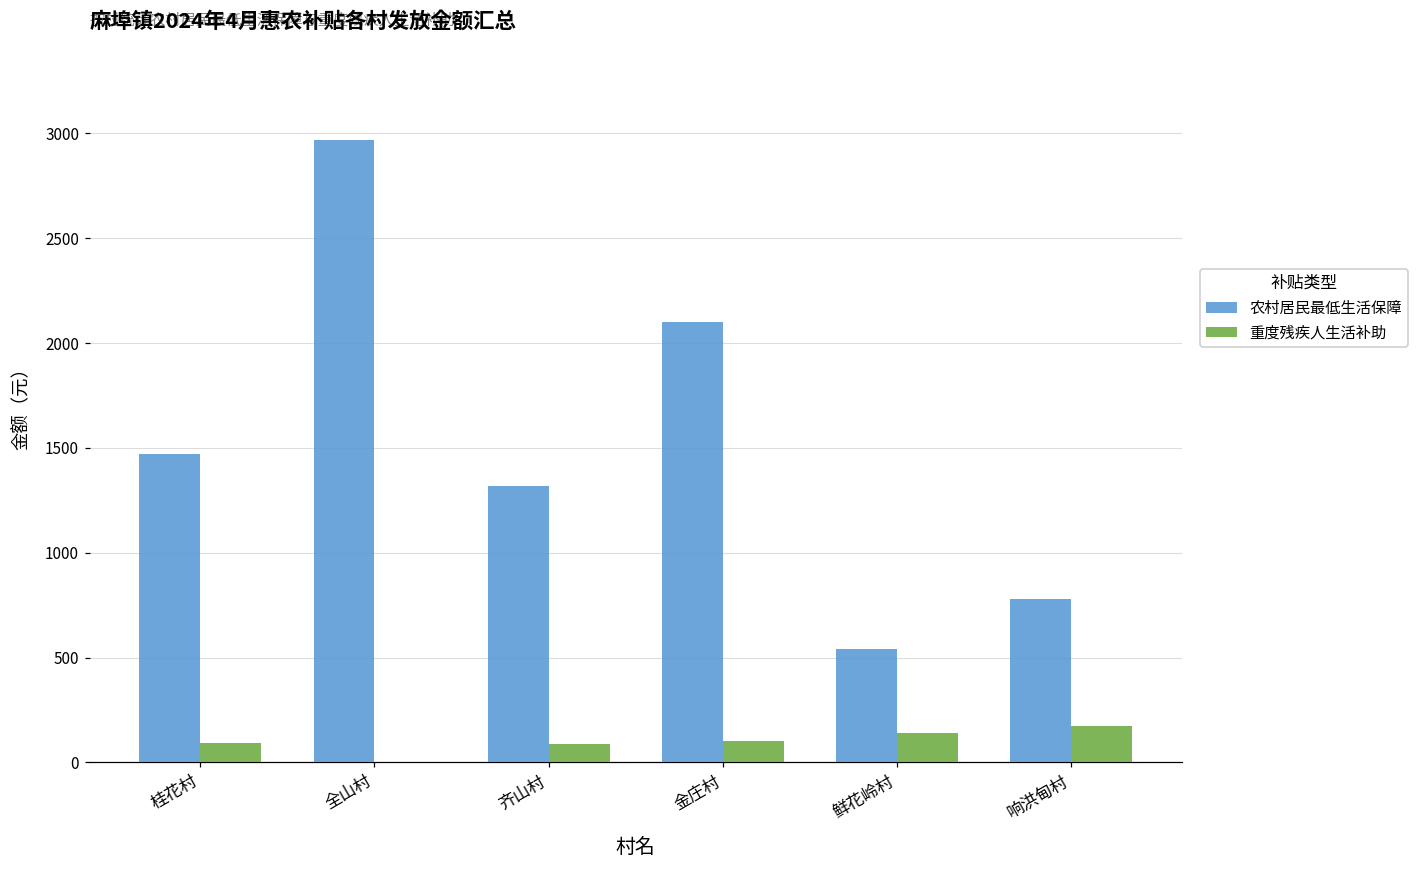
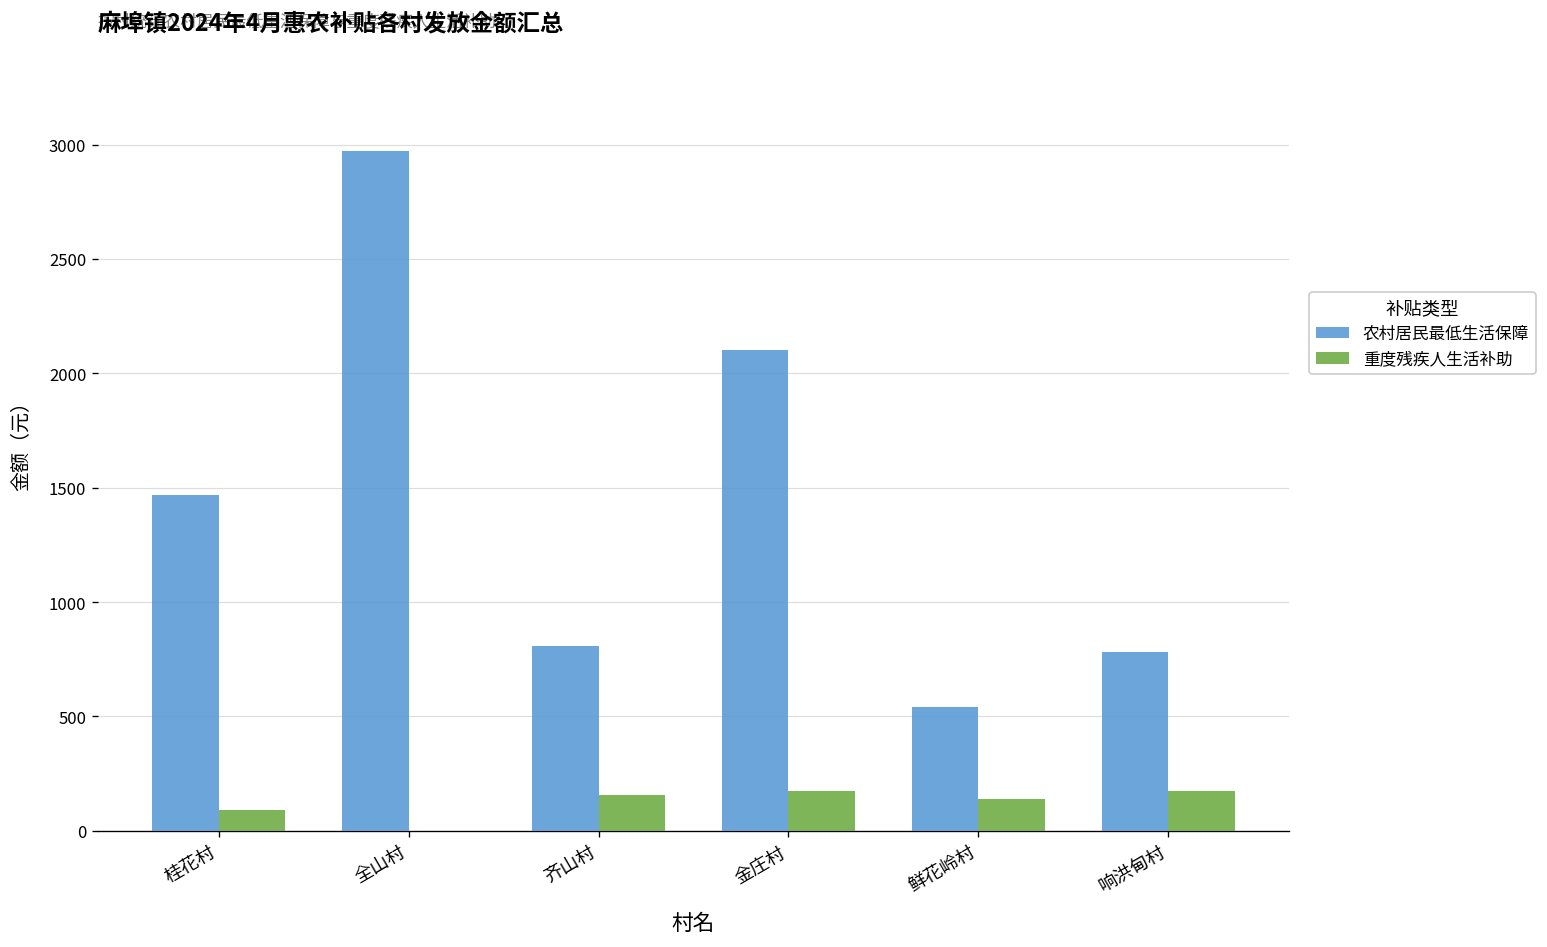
  {
    "农村居民最低生活保障": {
      "桂花村": 1470,
      "全山村": 2970,
-     "齐山村": 1320,
+     "齐山村": 810,
      "金庄村": 2100,
      "鲜花岭村": 540,
      "响洪甸村": 780
    },
    "重度残疾人生活补助": {
      "桂花村": 90,
      "全山村": 0,
-     "齐山村": 90,
-     "金庄村": 100,
+     "齐山村": 150,
+     "金庄村": 170,
      "鲜花岭村": 140,
      "响洪甸村": 170
    }
  }
